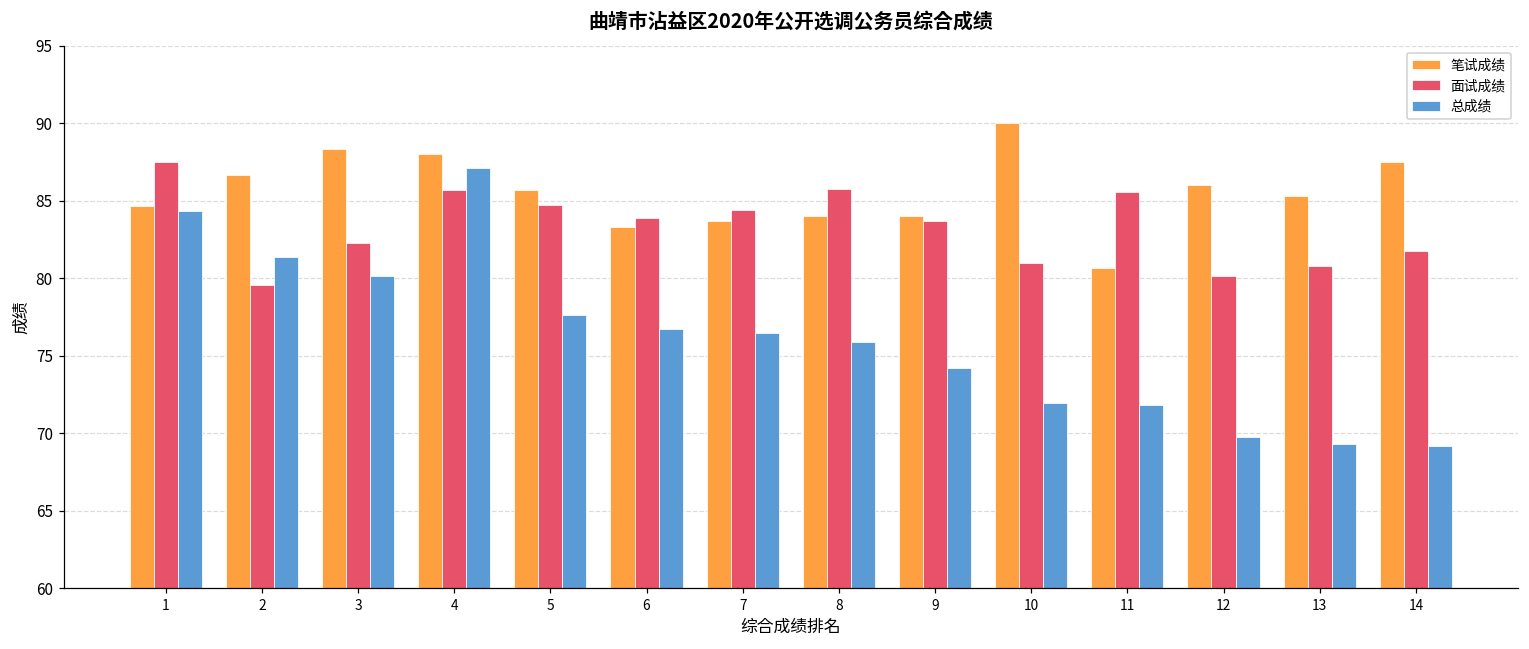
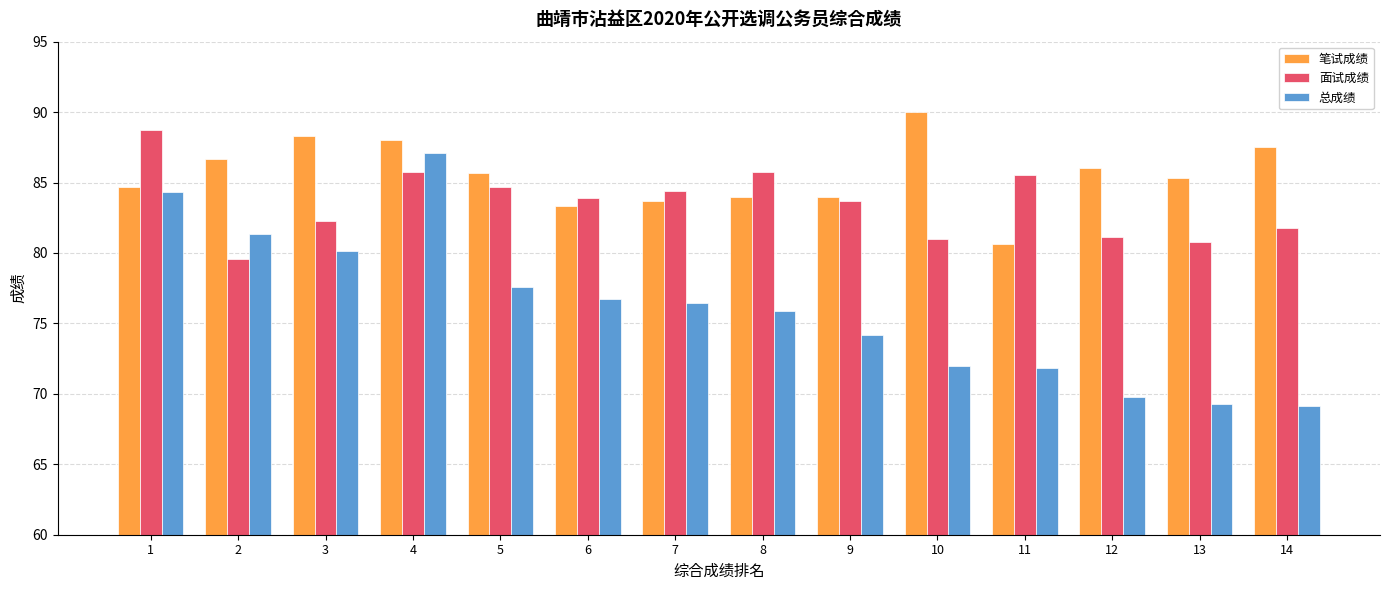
  {
    "笔试成绩": {
      "1": 84.7,
      "2": 86.7,
      "3": 88.3,
      "4": 88.0,
      "5": 85.7,
      "6": 83.3,
      "7": 83.7,
      "8": 84.0,
      "9": 84.0,
      "10": 90.0,
      "11": 80.7,
      "12": 86.0,
      "13": 85.3,
      "14": 87.5
    },
    "面试成绩": {
-     "1": 87.5,
+     "1": 88.7,
      "2": 79.6,
      "3": 82.3,
      "4": 85.7,
      "5": 84.7,
      "6": 83.9,
      "7": 84.4,
      "8": 85.8,
      "9": 83.7,
      "10": 81.0,
      "11": 85.5,
-     "12": 80.1,
+     "12": 81.1,
      "13": 80.8,
      "14": 81.7
    },
    "总成绩": {
      "1": 84.3,
      "2": 81.4,
      "3": 80.1,
      "4": 87.1,
      "5": 77.6,
      "6": 76.7,
      "7": 76.4,
      "8": 75.9,
      "9": 74.2,
      "10": 72.0,
      "11": 71.8,
      "12": 69.8,
      "13": 69.3,
      "14": 69.2
    }
  }
